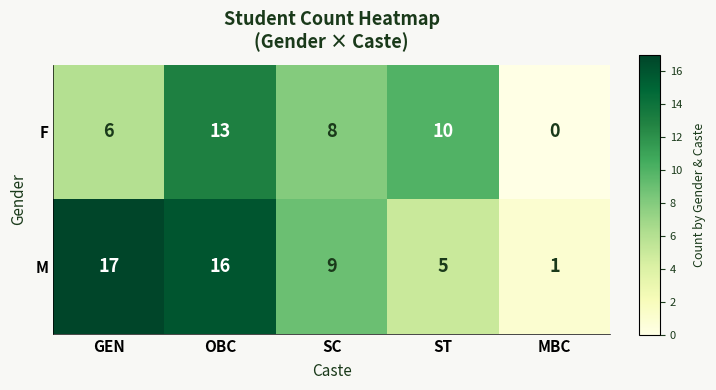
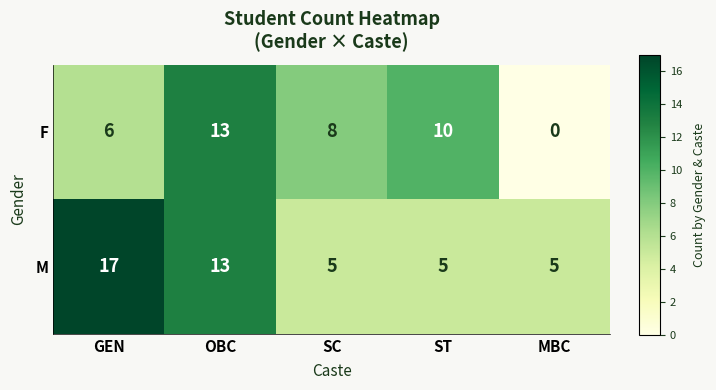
  {
    "F": {
      "GEN": 6,
      "OBC": 13,
      "SC": 8,
      "ST": 10,
      "MBC": 0
    },
    "M": {
      "GEN": 17,
-     "OBC": 16,
-     "SC": 9,
+     "OBC": 13,
+     "SC": 5,
      "ST": 5,
-     "MBC": 1
+     "MBC": 5
    }
  }
